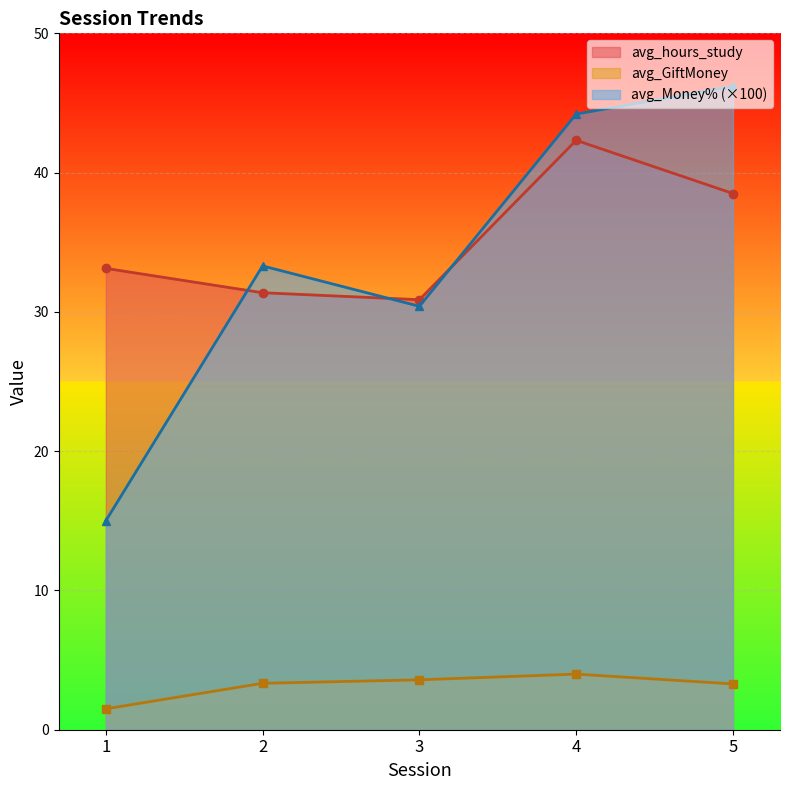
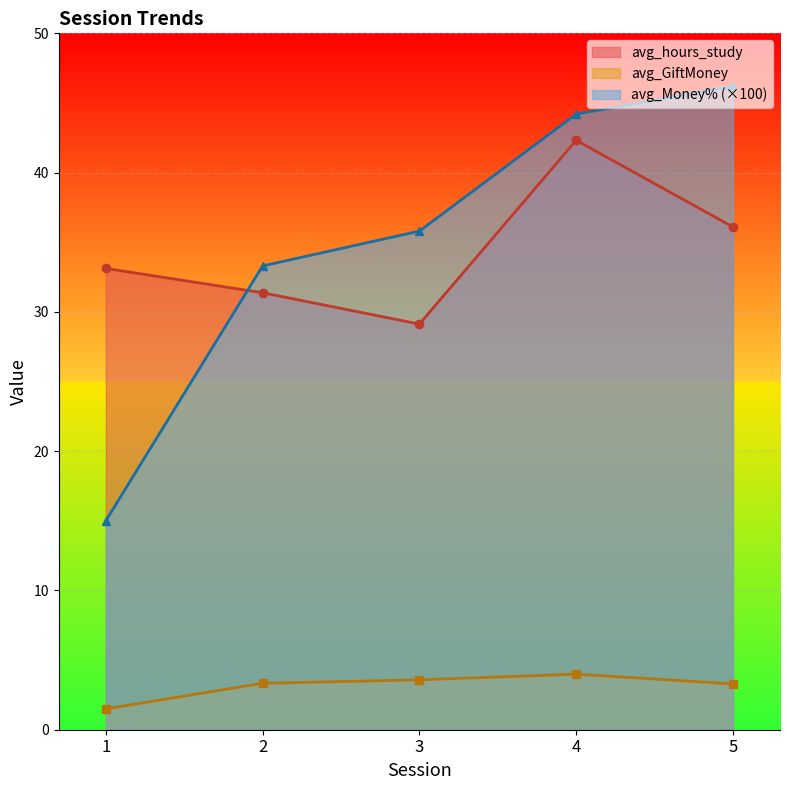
  {
    "avg_hours_study": {
      "1": 33.1,
      "2": 31.4,
-     "3": 30.9,
+     "3": 29.1,
      "4": 42.3,
-     "5": 38.5
+     "5": 36.1
    },
    "avg_GiftMoney": {
      "1": 1.5,
      "2": 3.3,
      "3": 3.6,
      "4": 4.0,
      "5": 3.3
    },
    "avg_Money% (×100)": {
      "1": 15.0,
      "2": 33.3,
-     "3": 30.4,
+     "3": 35.8,
      "4": 44.2
    }
  }
